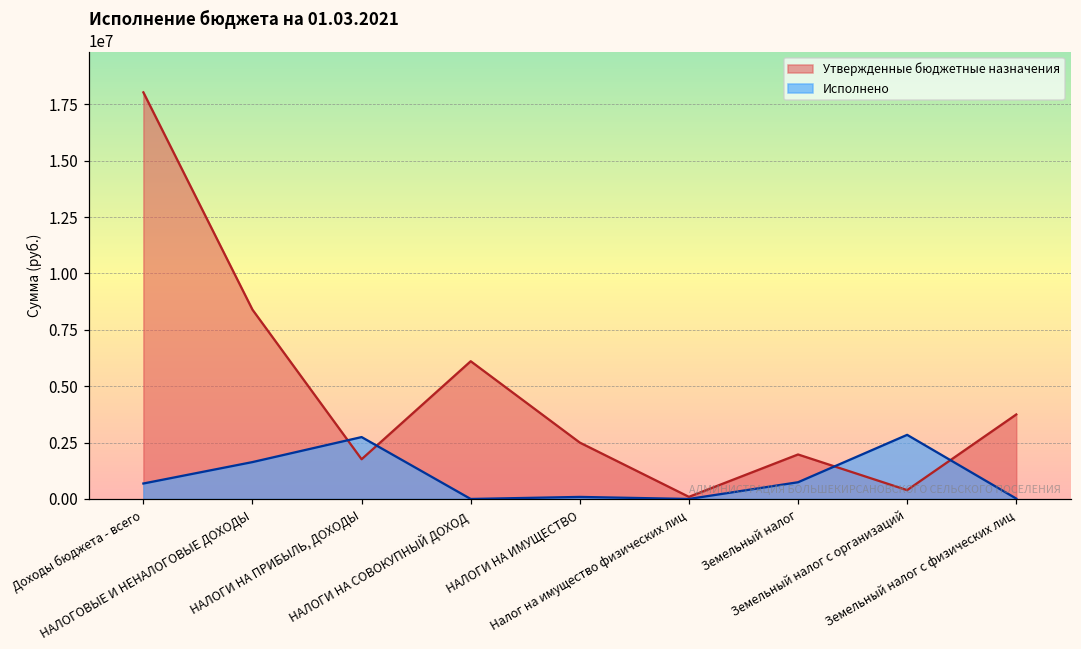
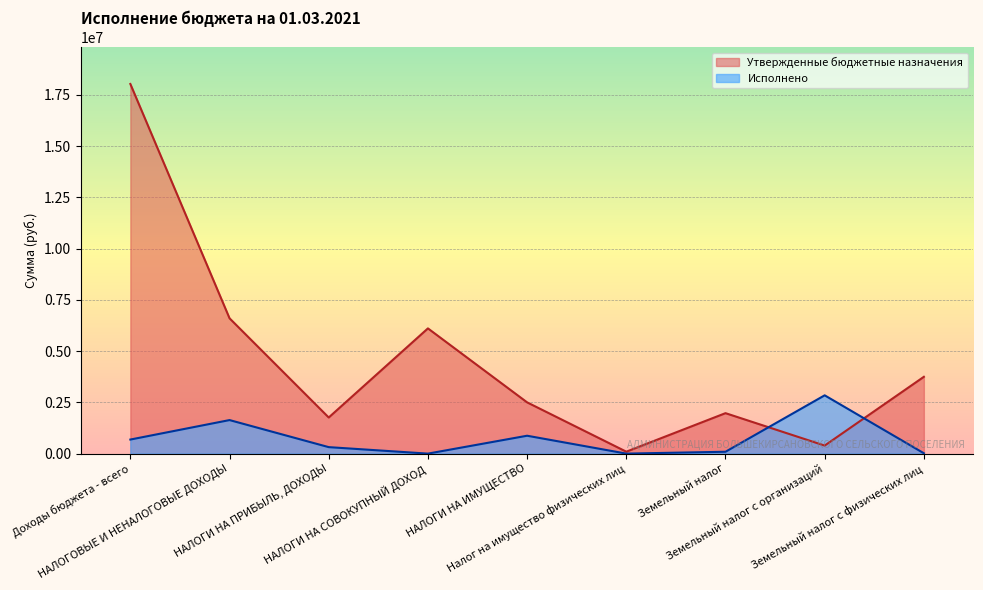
  {
    "Утвержденные бюджетные назначения": {
      "Доходы бюджета - всего": 18000000,
-     "НАЛОГОВЫЕ И НЕНАЛОГОВЫЕ ДОХОДЫ": 8400000,
+     "НАЛОГОВЫЕ И НЕНАЛОГОВЫЕ ДОХОДЫ": 6600000,
      "НАЛОГИ НА ПРИБЫЛЬ, ДОХОДЫ": 1800000,
      "НАЛОГИ НА СОВОКУПНЫЙ ДОХОД": 6100000,
      "НАЛОГИ НА ИМУЩЕСТВО": 2500000,
      "Земельный налог": 2000000,
      "Земельный налог с организаций": 400000,
      "Земельный налог с физических лиц": 3700000
    },
    "Исполнено": {
      "Доходы бюджета - всего": 700000,
      "НАЛОГОВЫЕ И НЕНАЛОГОВЫЕ ДОХОДЫ": 1600000,
-     "НАЛОГИ НА ПРИБЫЛЬ, ДОХОДЫ": 2700000,
+     "НАЛОГИ НА ПРИБЫЛЬ, ДОХОДЫ": 300000,
      "НАЛОГИ НА СОВОКУПНЫЙ ДОХОД": 0,
-     "НАЛОГИ НА ИМУЩЕСТВО": 100000,
-     "Земельный налог": 700000,
+     "НАЛОГИ НА ИМУЩЕСТВО": 900000,
+     "Земельный налог": 100000,
      "Земельный налог с организаций": 2800000,
      "Земельный налог с физических лиц": 0
    }
  }
